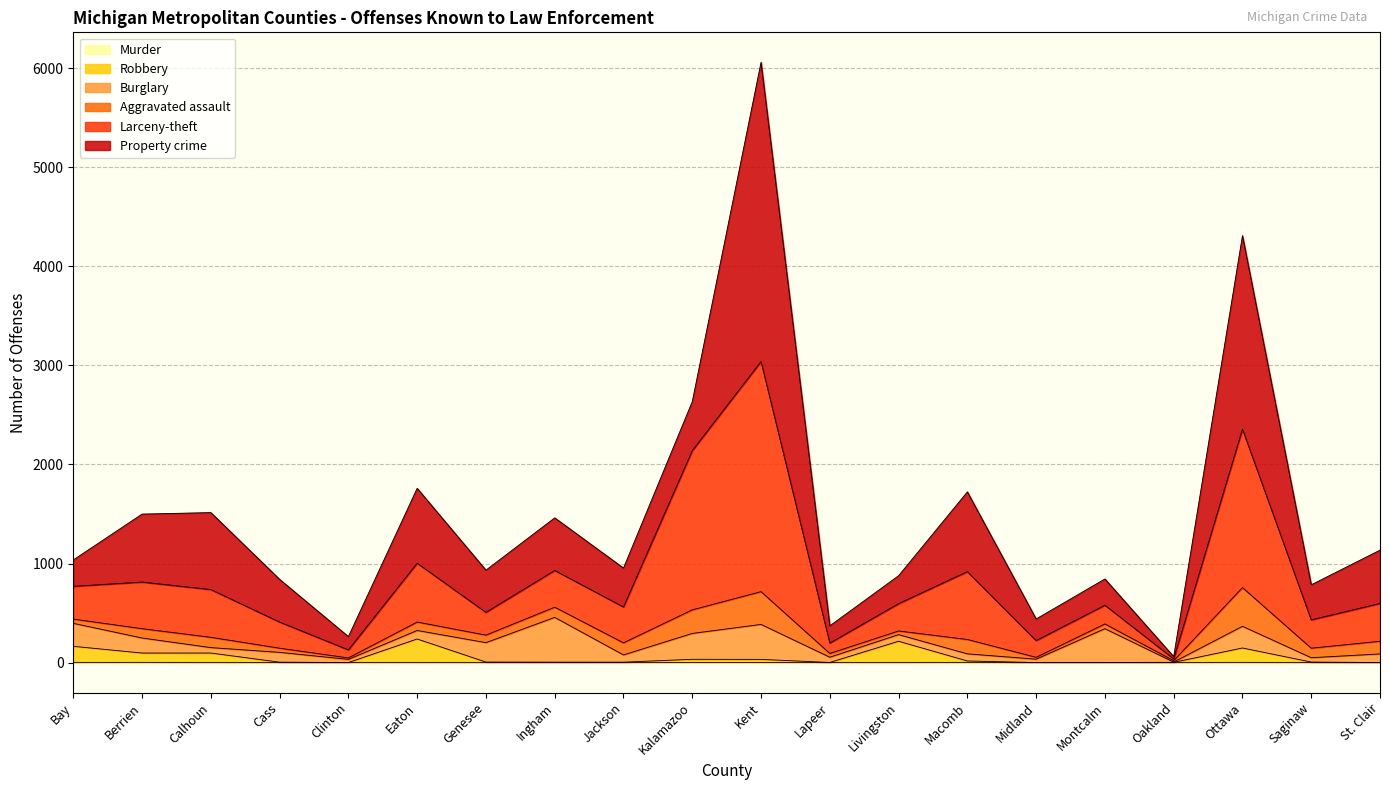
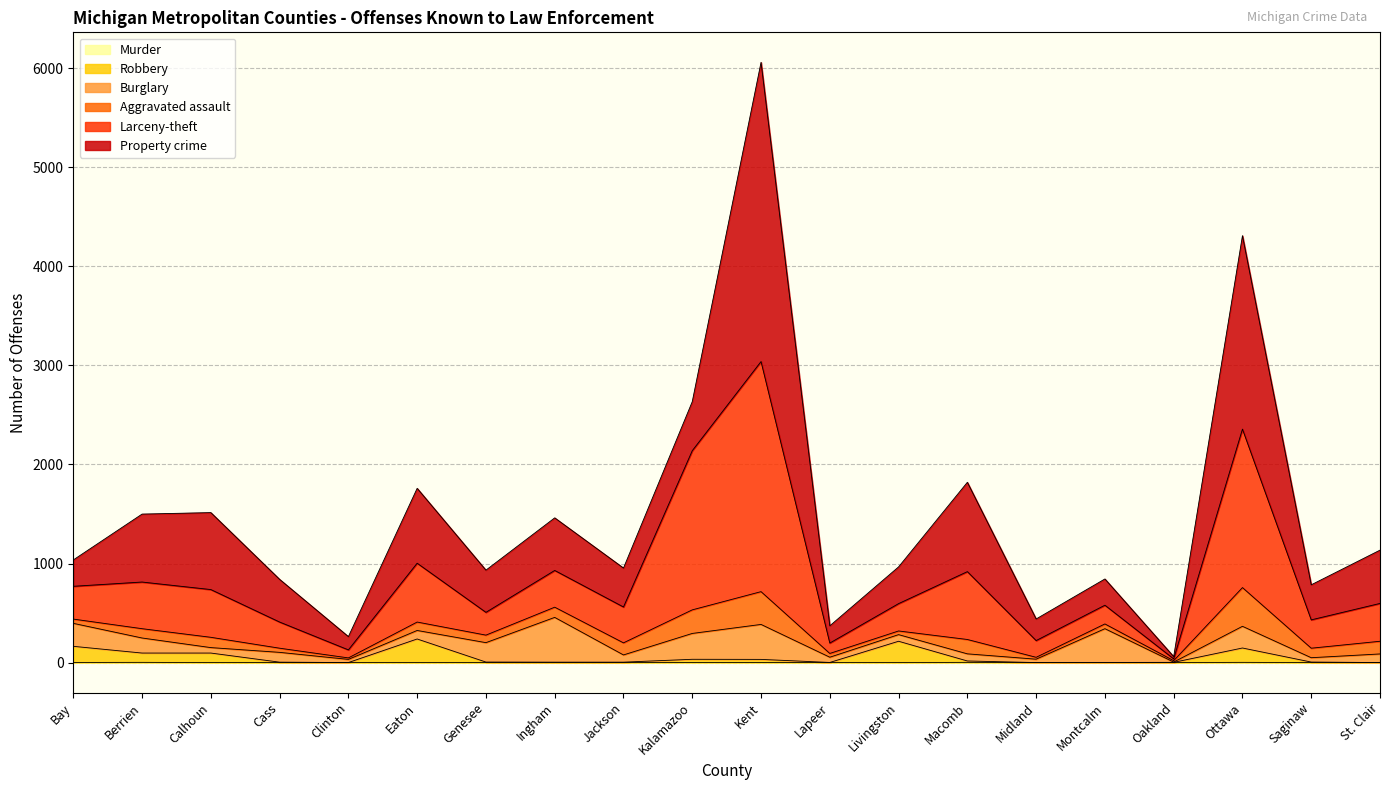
  {
    "Murder": {
      "Bay": 0,
      "Berrien": 0,
      "Calhoun": 0,
      "Eaton": 0,
      "Kalamazoo": 0,
      "Kent": 0,
      "Livingston": 0,
      "Ottawa": 0
    },
    "Robbery": {
      "Bay": 200,
      "Berrien": 100,
      "Calhoun": 100,
      "Eaton": 200,
      "Kalamazoo": 0,
      "Kent": 0,
      "Livingston": 200,
      "Ottawa": 100
    },
    "Burglary": {
      "Bay": 200,
      "Berrien": 200,
      "Calhoun": 100,
      "Cass": 100,
      "Eaton": 100,
      "Genesee": 200,
      "Ingham": 500,
      "Jackson": 100,
      "Kalamazoo": 300,
      "Kent": 400,
      "Lapeer": 100,
      "Livingston": 100,
      "Macomb": 100,
      "Montcalm": 300,
      "Ottawa": 200,
      "Saginaw": 0,
      "St. Clair": 100
    },
    "Property crime": {
      "Bay": 300,
      "Berrien": 700,
      "Calhoun": 800,
      "Cass": 400,
      "Clinton": 100,
      "Eaton": 800,
      "Genesee": 400,
      "Ingham": 500,
      "Jackson": 400,
      "Kalamazoo": 500,
      "Kent": 3000,
      "Lapeer": 200,
-     "Livingston": 300,
-     "Macomb": 800,
+     "Livingston": 400,
+     "Macomb": 900,
      "Midland": 200,
      "Montcalm": 300,
      "Ottawa": 2000,
      "Saginaw": 400,
      "St. Clair": 500
    }
  }
